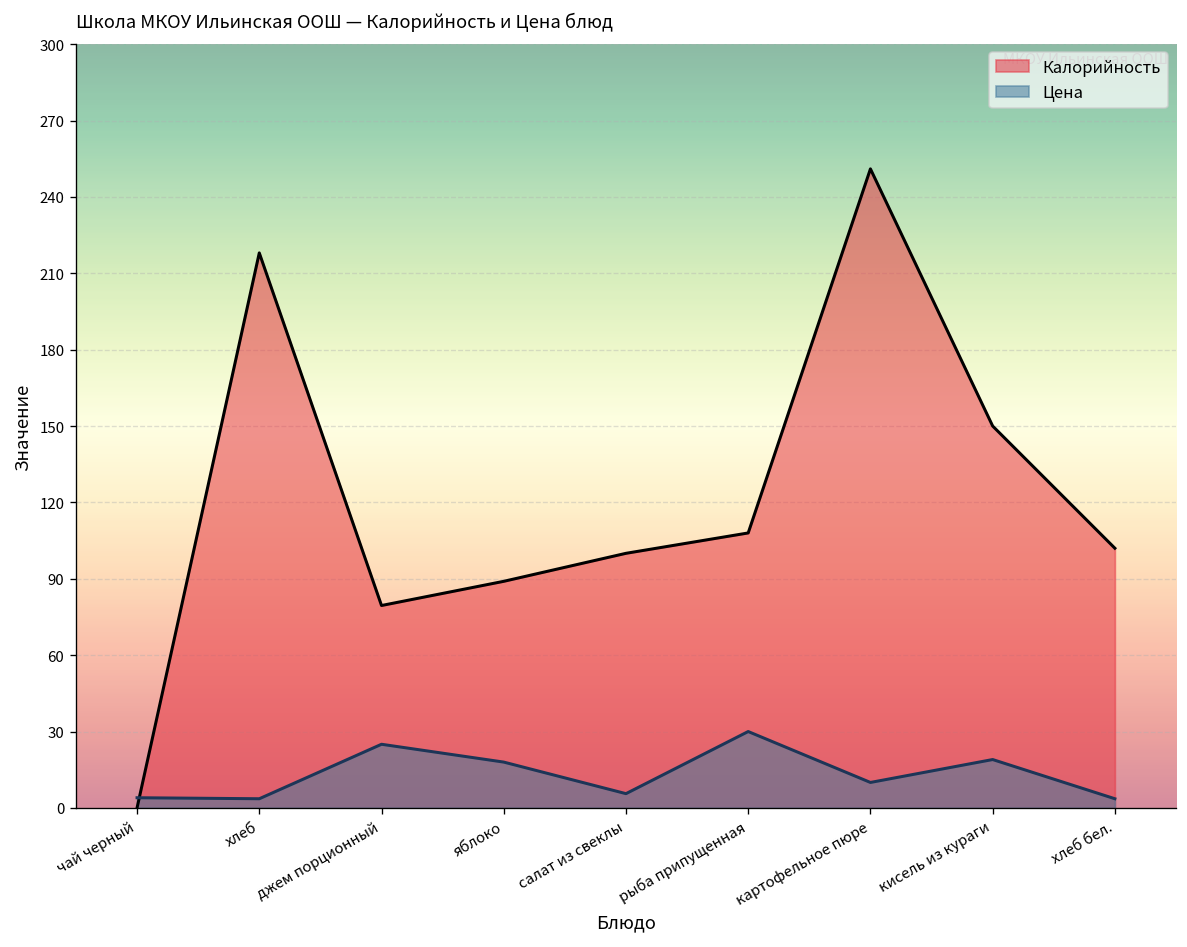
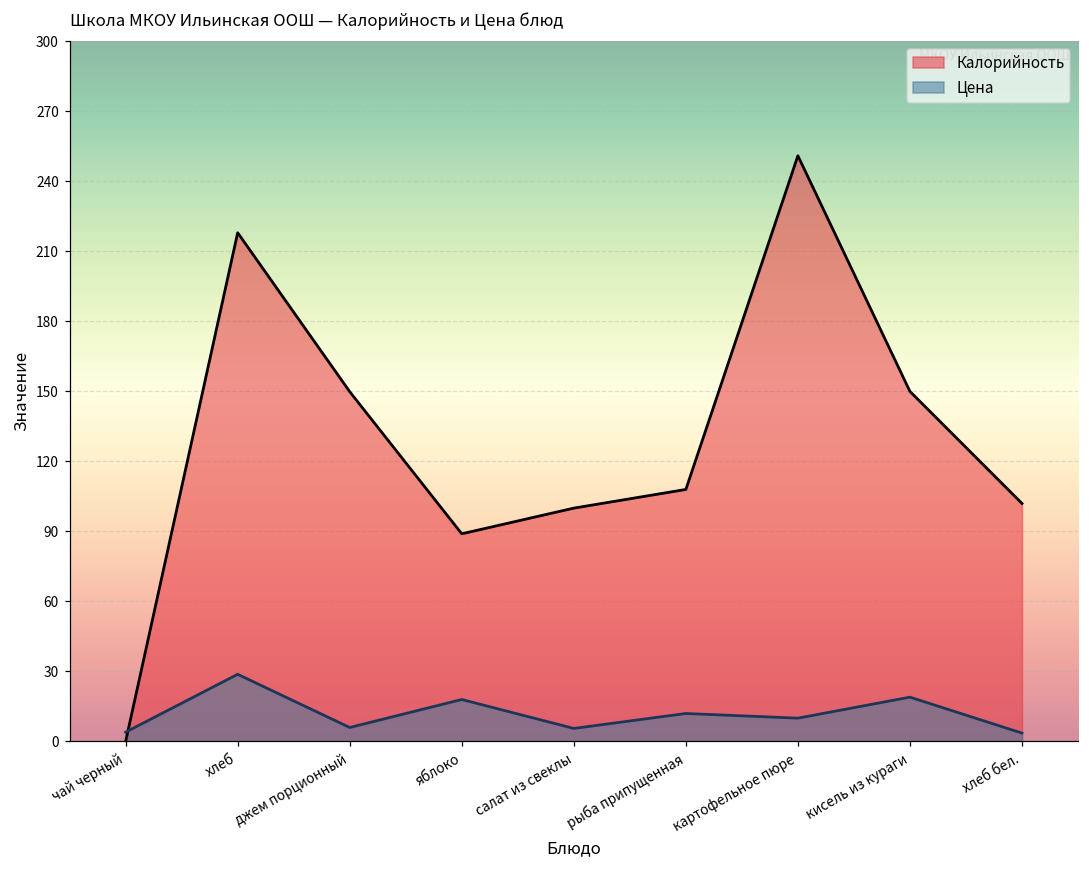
  {
    "Калорийность": {
      "чай черный": 0,
      "хлеб": 218,
-     "джем порционный": 80,
+     "джем порционный": 150,
      "яблоко": 89,
      "салат из свеклы": 100,
      "рыба припущенная": 108,
      "картофельное пюре": 251,
      "кисель из кураги": 150,
      "хлеб бел.": 102
    },
    "Цена": {
      "чай черный": 4,
-     "хлеб": 4,
-     "джем порционный": 25,
+     "хлеб": 29,
+     "джем порционный": 6,
      "яблоко": 18,
      "салат из свеклы": 6,
-     "рыба припущенная": 30,
+     "рыба припущенная": 12,
      "картофельное пюре": 10,
      "кисель из кураги": 19,
      "хлеб бел.": 4
    }
  }
